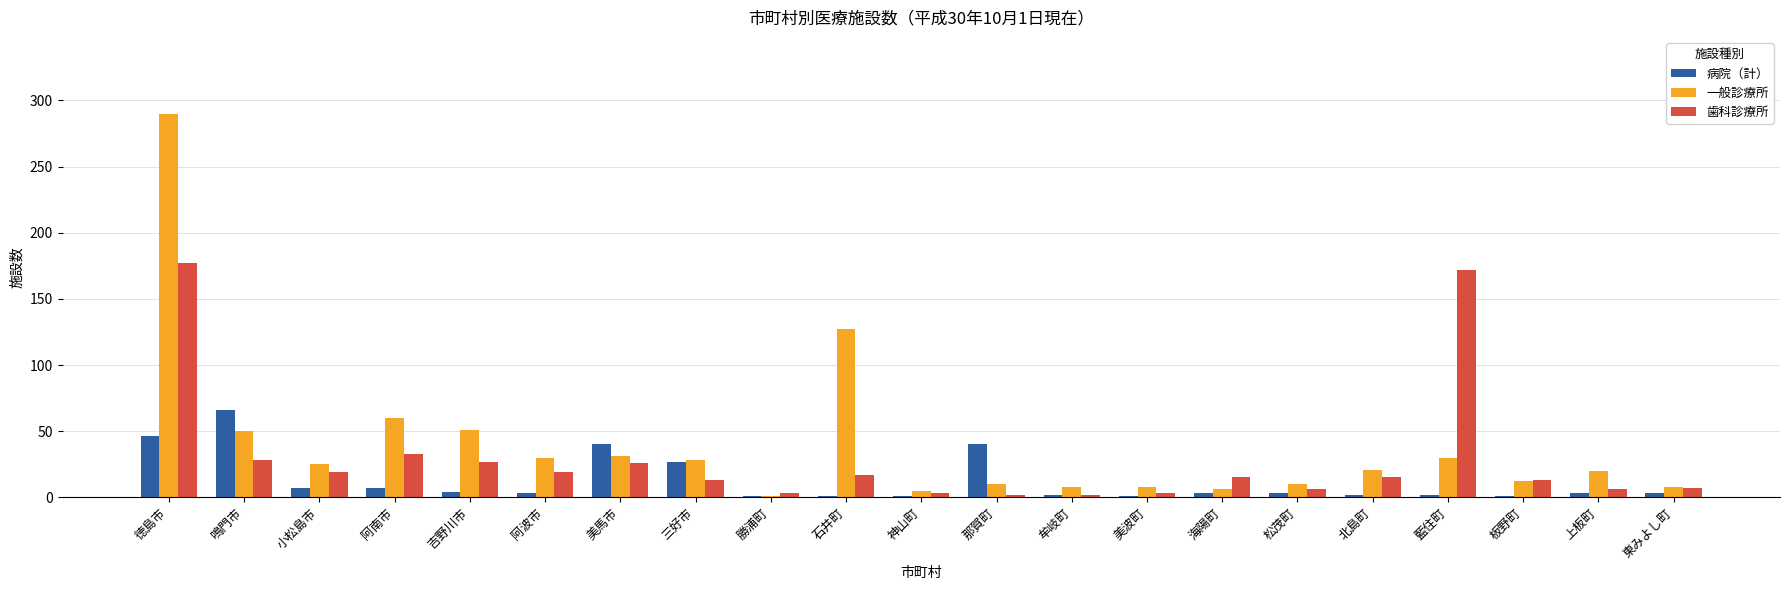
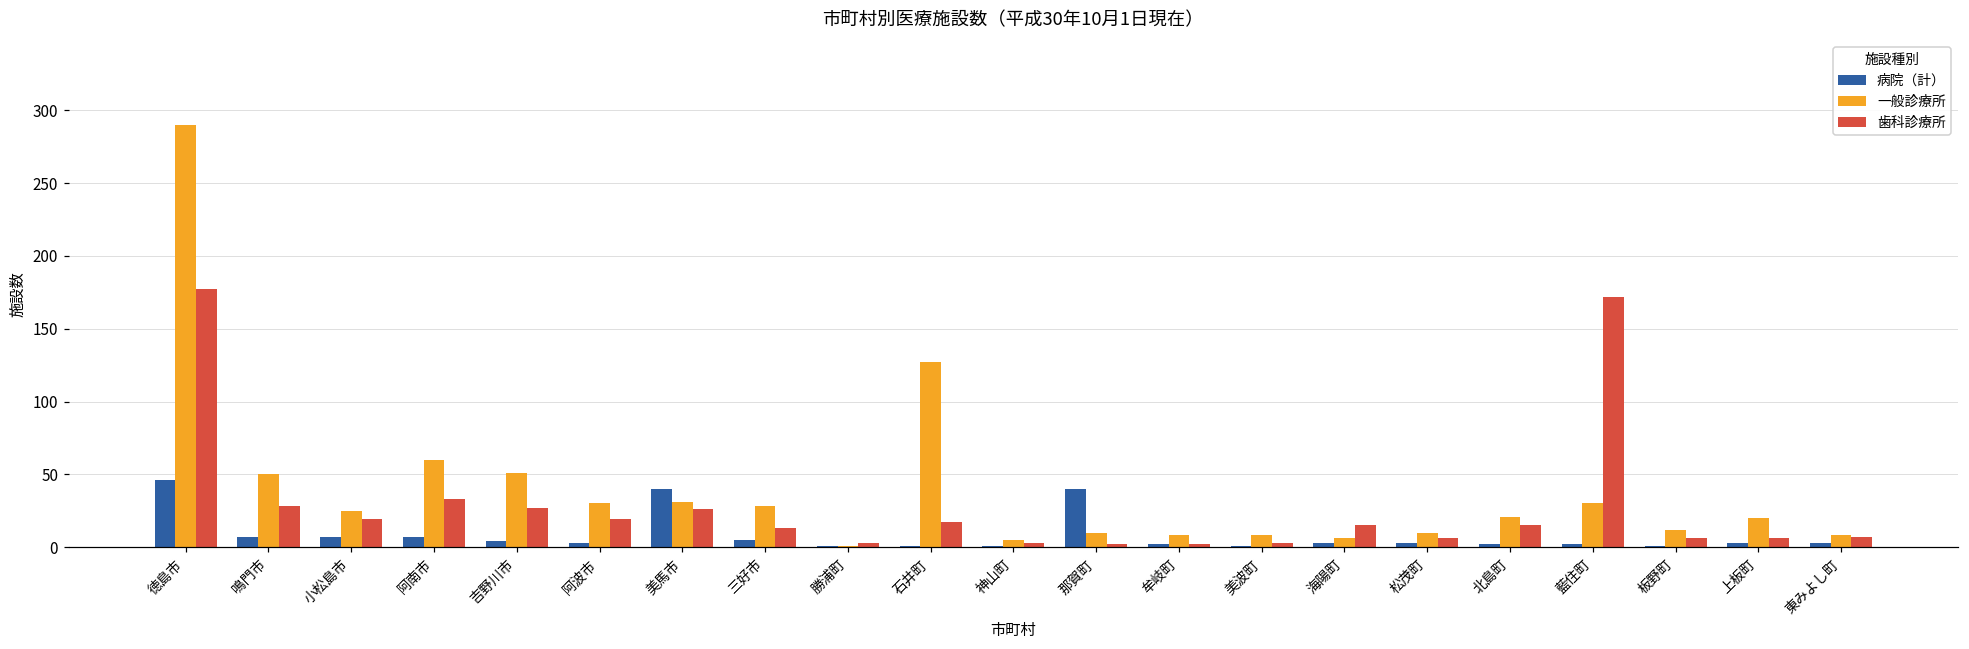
  {
    "病院（計）": {
      "徳島市": 46,
-     "鳴門市": 66,
+     "鳴門市": 7,
      "小松島市": 7,
      "阿南市": 7,
      "吉野川市": 4,
      "阿波市": 3,
      "美馬市": 40,
-     "三好市": 27,
+     "三好市": 5,
      "那賀町": 40,
      "牟岐町": 2,
      "海陽町": 3,
      "松茂町": 3,
      "北島町": 2,
      "藍住町": 2,
      "上板町": 3,
      "東みよし町": 3
    },
    "一般診療所": {
      "徳島市": 290,
      "鳴門市": 50,
      "小松島市": 25,
      "阿南市": 60,
      "吉野川市": 51,
      "阿波市": 30,
      "美馬市": 31,
      "三好市": 28,
      "石井町": 127,
      "神山町": 5,
      "那賀町": 10,
      "牟岐町": 8,
      "美波町": 8,
      "海陽町": 6,
      "松茂町": 10,
      "北島町": 21,
      "藍住町": 30,
      "板野町": 12,
      "上板町": 20,
      "東みよし町": 8
    },
    "歯科診療所": {
      "徳島市": 177,
      "鳴門市": 28,
      "小松島市": 19,
      "阿南市": 33,
      "吉野川市": 27,
      "阿波市": 19,
      "美馬市": 26,
      "三好市": 13,
      "勝浦町": 3,
      "石井町": 17,
      "神山町": 3,
      "那賀町": 2,
      "牟岐町": 2,
      "美波町": 3,
      "海陽町": 15,
      "松茂町": 6,
      "北島町": 15,
      "藍住町": 172,
-     "板野町": 13,
+     "板野町": 6,
      "上板町": 6,
      "東みよし町": 7
    }
  }
